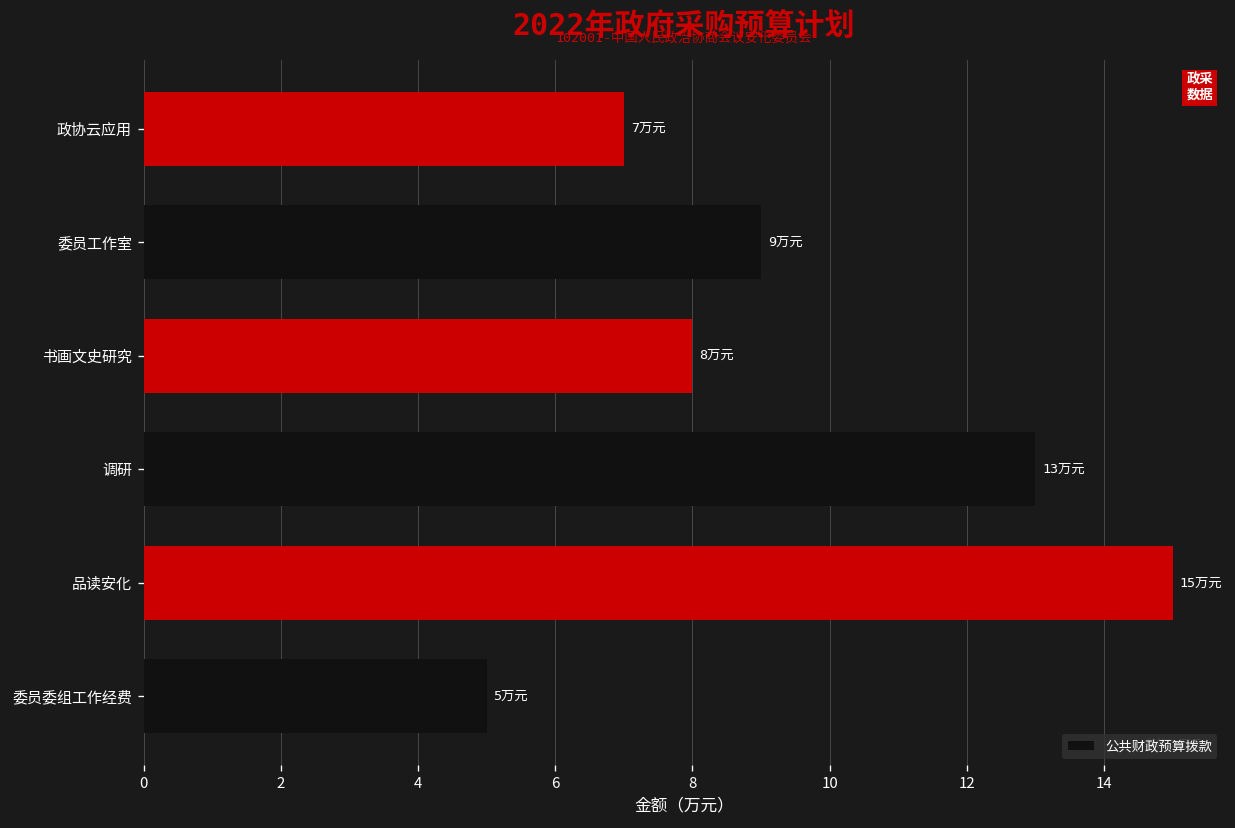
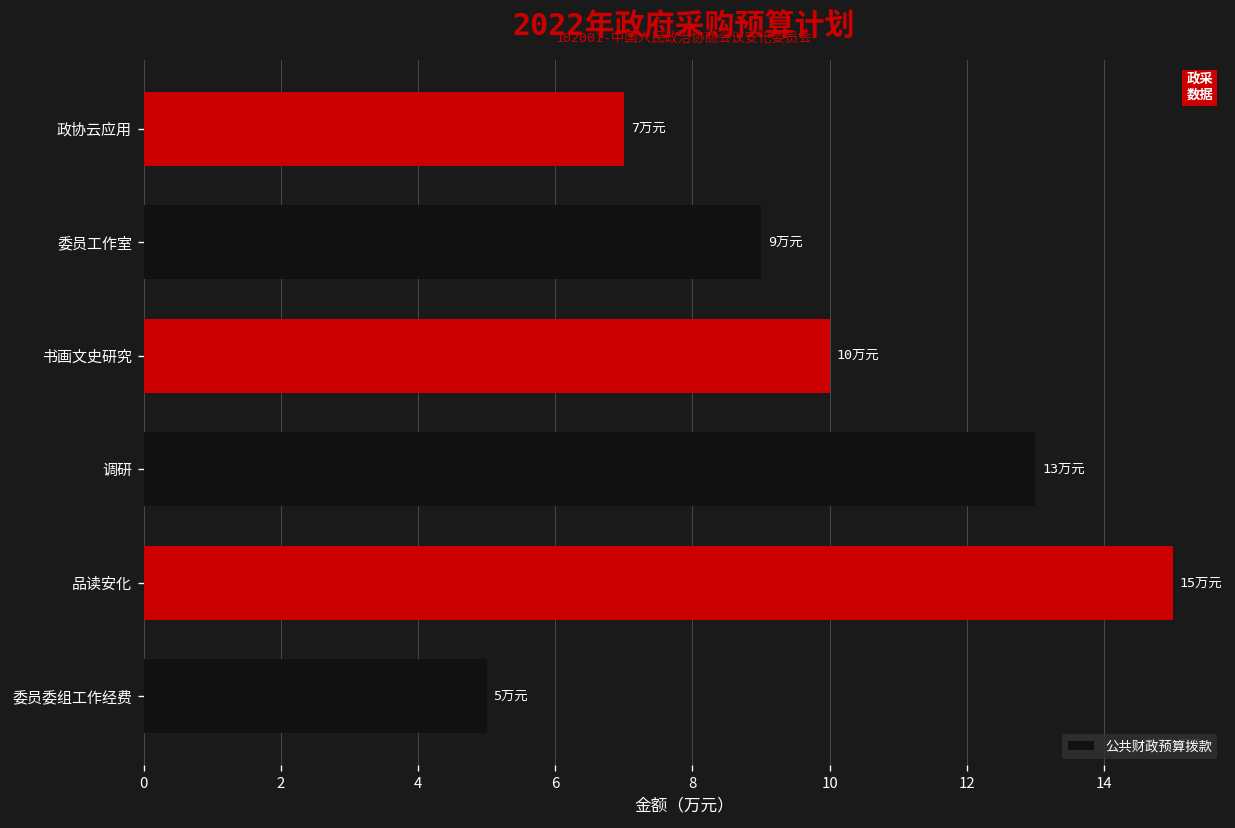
  {
    "政协云应用": 7,
    "委员工作室": 9,
-   "书画文史研究": 8,
+   "书画文史研究": 10,
    "调研": 13,
    "品读安化": 15,
    "委员委组工作经费": 5
  }
